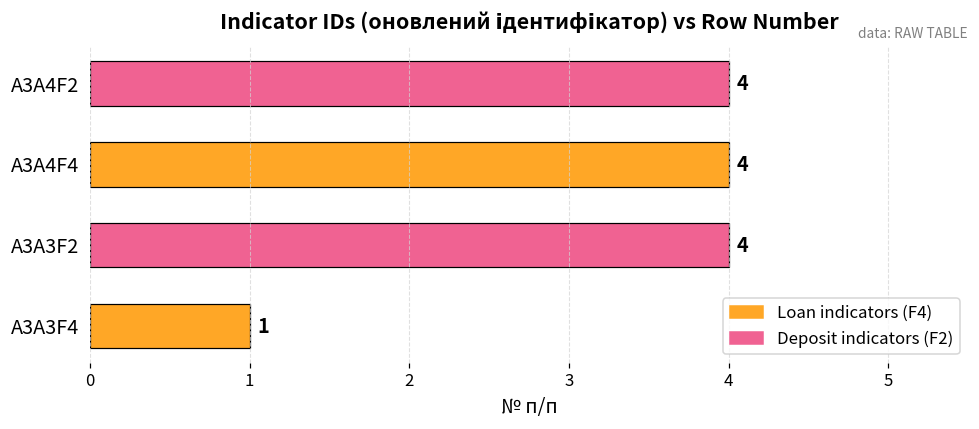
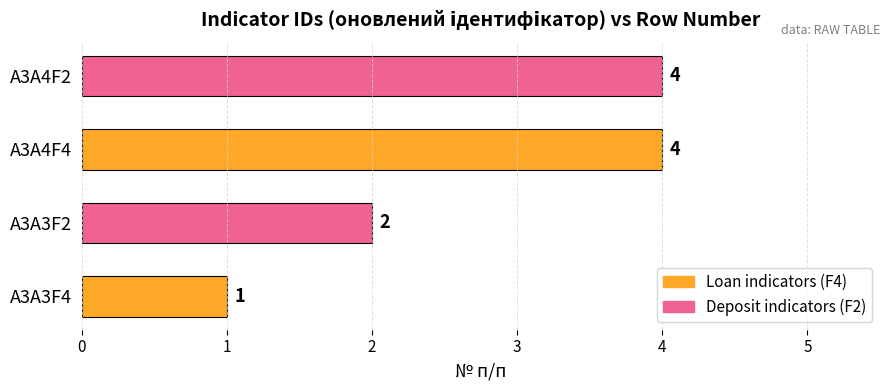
  {
    "A3A4F2": 4,
    "A3A4F4": 4,
-   "A3A3F2": 4,
+   "A3A3F2": 2,
    "A3A3F4": 1
  }
